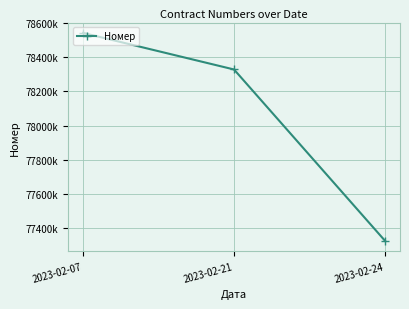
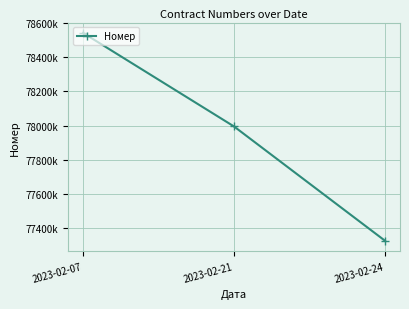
  {
-   "2023-02-21": 78330000,
+   "2023-02-21": 77990000,
    "2023-02-24": 77330000
  }
